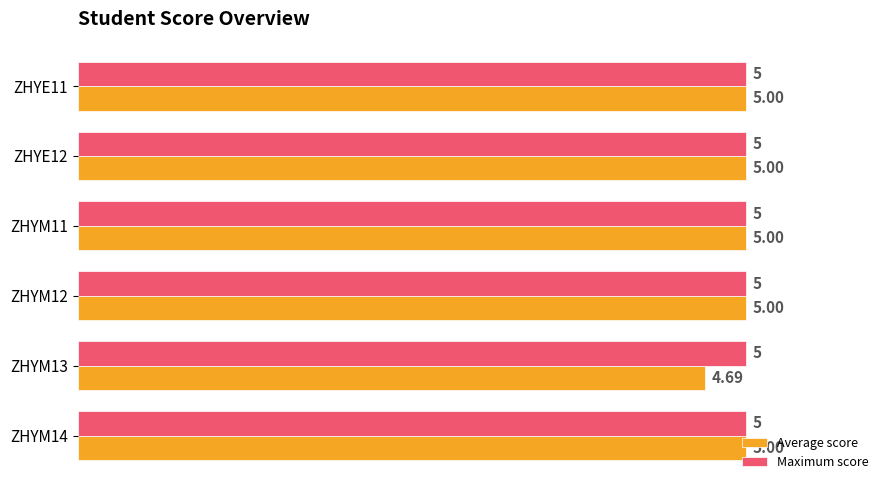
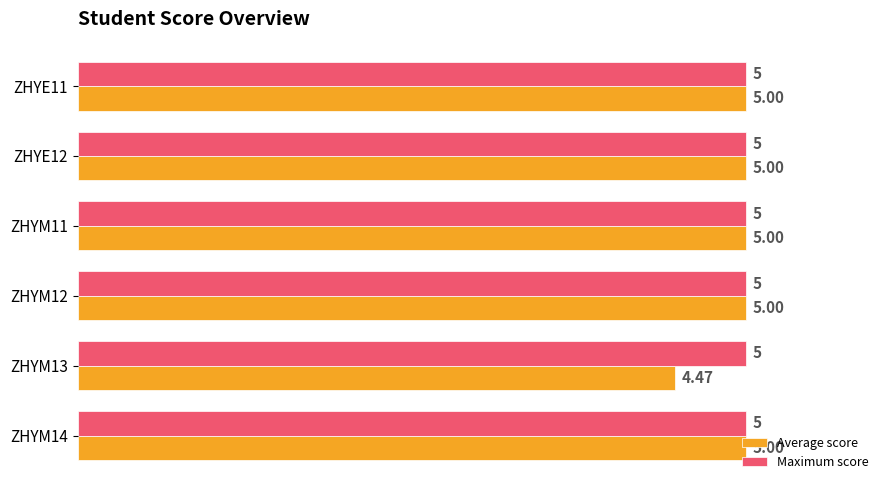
  {
    "Average score": {
      "ZHYE11": 5.00,
      "ZHYE12": 5.00,
      "ZHYM11": 5.00,
      "ZHYM12": 5.00,
-     "ZHYM13": 4.69,
+     "ZHYM13": 4.47,
      "ZHYM14": 5.00
    },
    "Maximum score": {
      "ZHYE11": 5,
      "ZHYE12": 5,
      "ZHYM11": 5,
      "ZHYM12": 5,
      "ZHYM13": 5,
      "ZHYM14": 5
    }
  }
